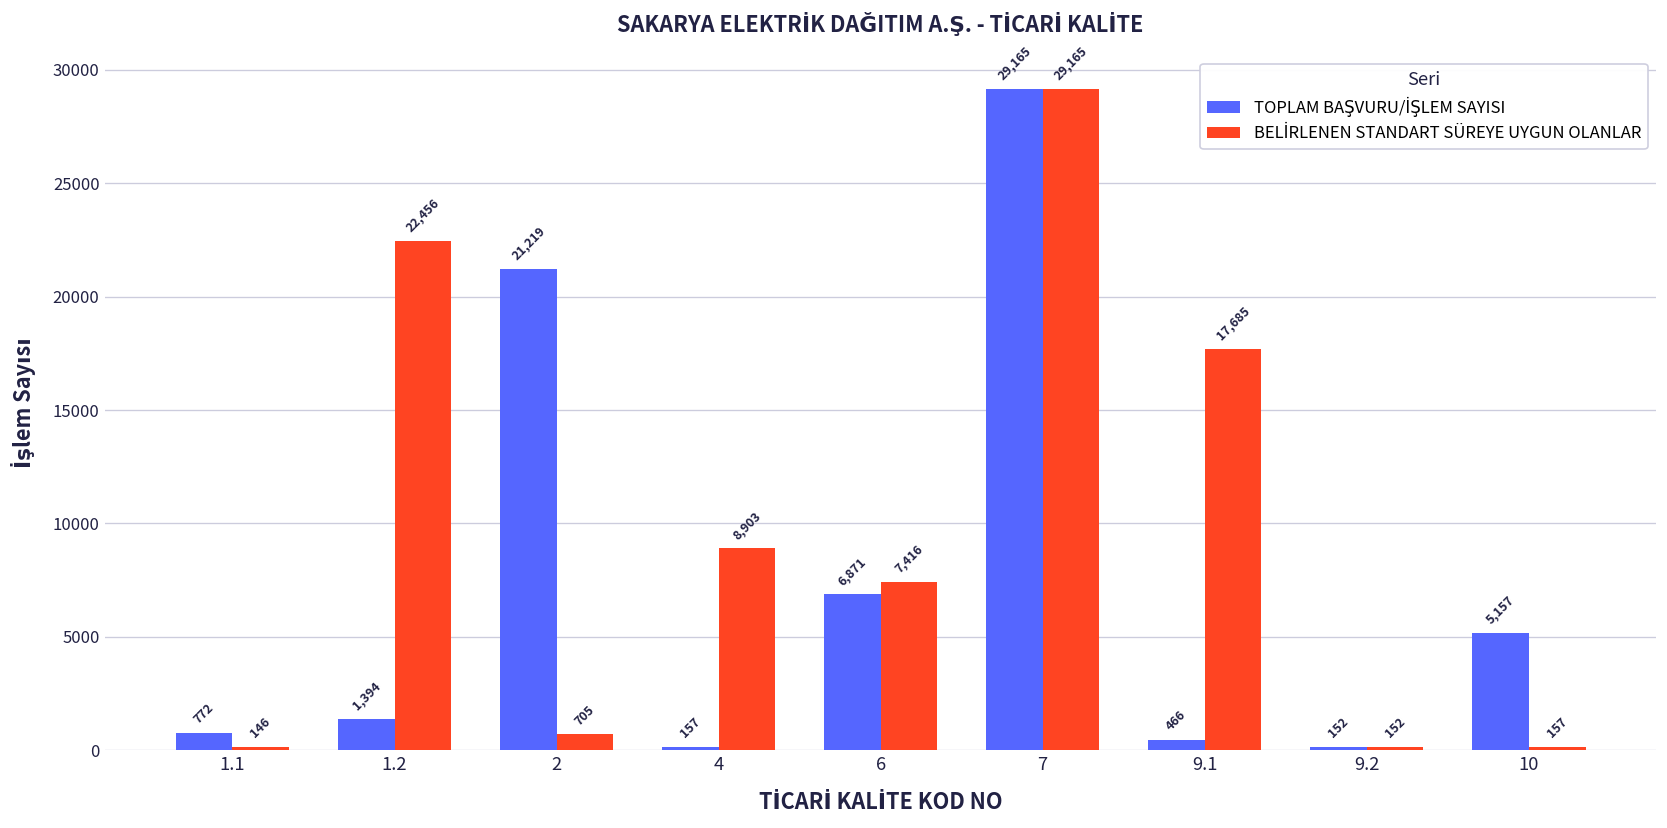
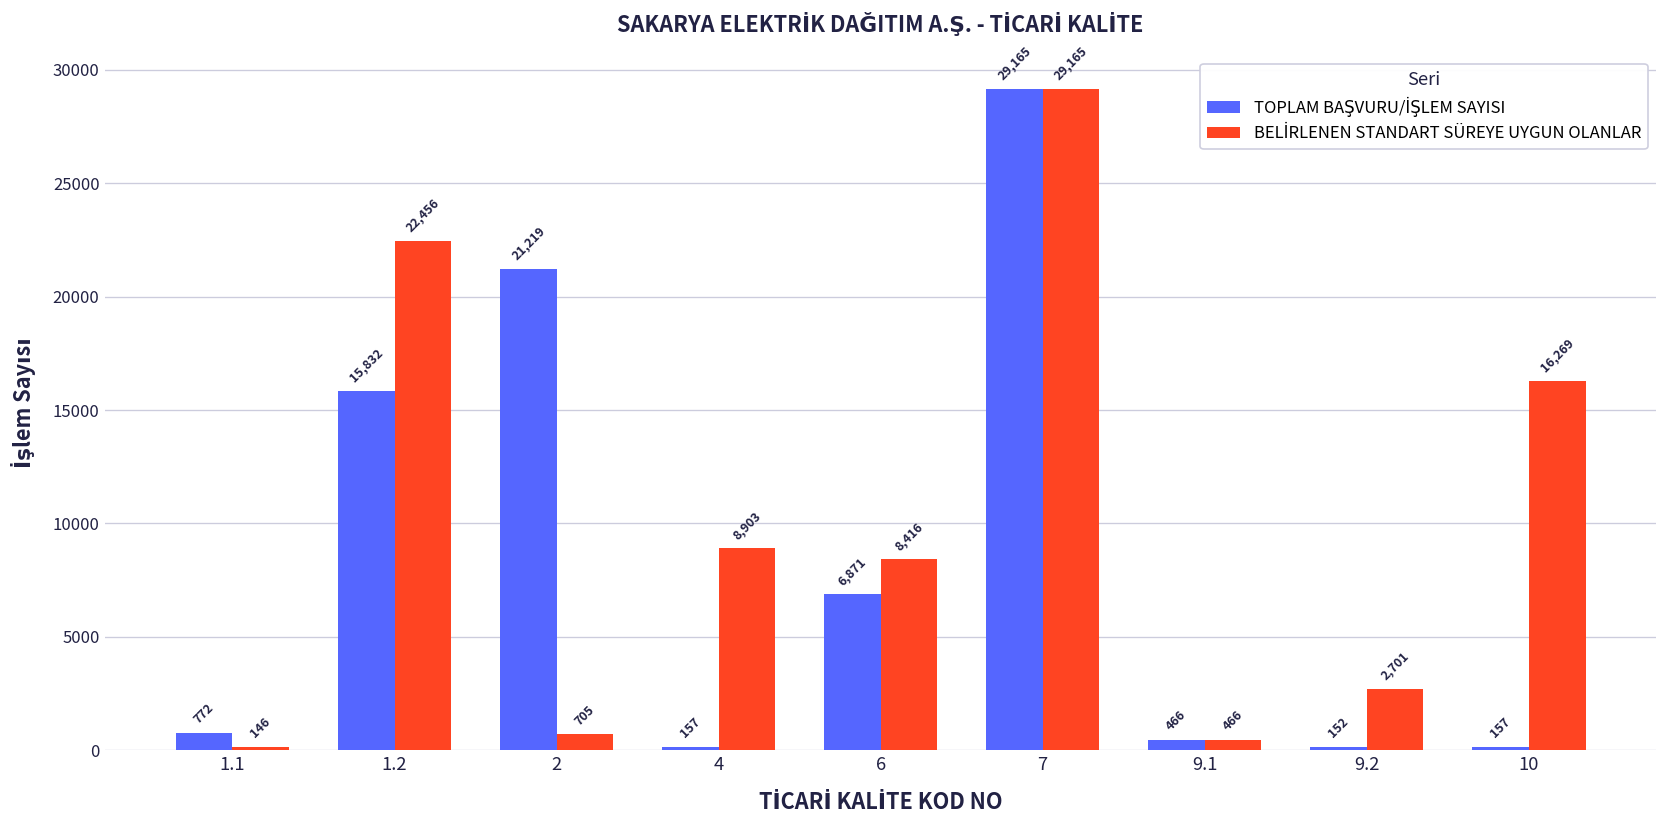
  {
    "TOPLAM BAŞVURU/İŞLEM SAYISI": {
      "1.1": "772",
-     "1.2": "1,394",
+     "1.2": "15,832",
      "2": "21,219",
      "4": "157",
      "6": "6,871",
      "7": "29,165",
      "9.1": "466",
      "9.2": "152",
-     "10": "5,157"
+     "10": "157"
    },
    "BELİRLENEN STANDART SÜREYE UYGUN OLANLAR": {
      "1.1": "146",
      "1.2": "22,456",
      "2": "705",
      "4": "8,903",
-     "6": "7,416",
+     "6": "8,416",
      "7": "29,165",
-     "9.1": "17,685",
-     "9.2": "152",
-     "10": "157"
+     "9.1": "466",
+     "9.2": "2,701",
+     "10": "16,269"
    }
  }
